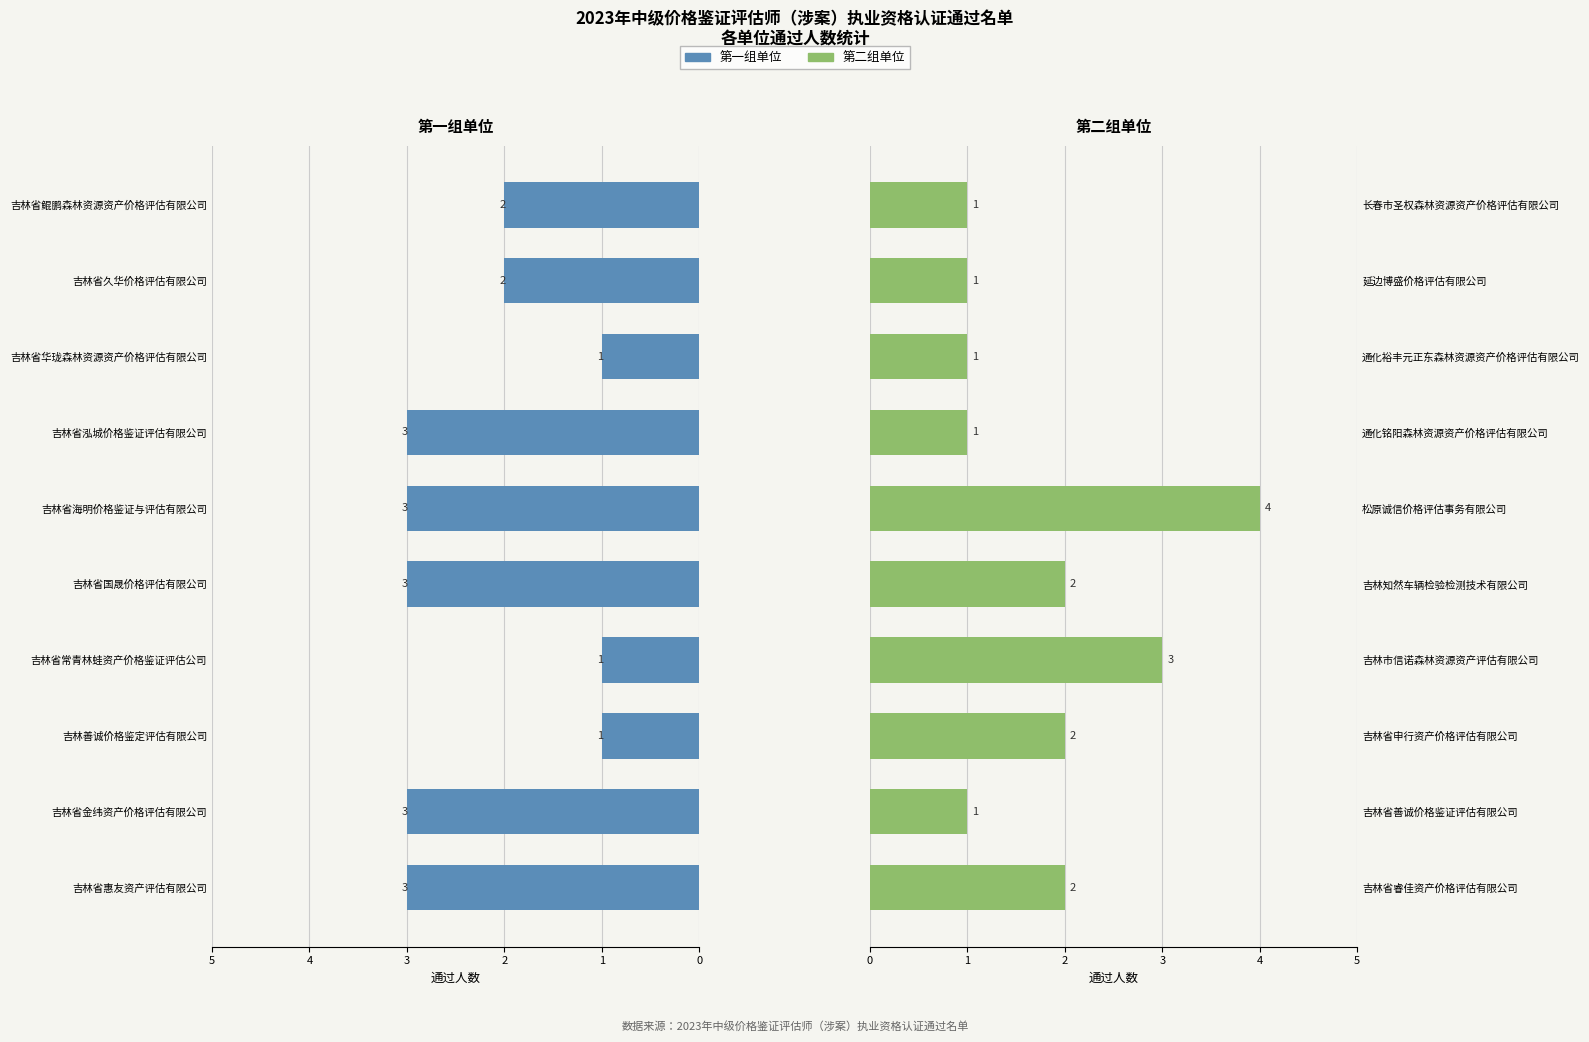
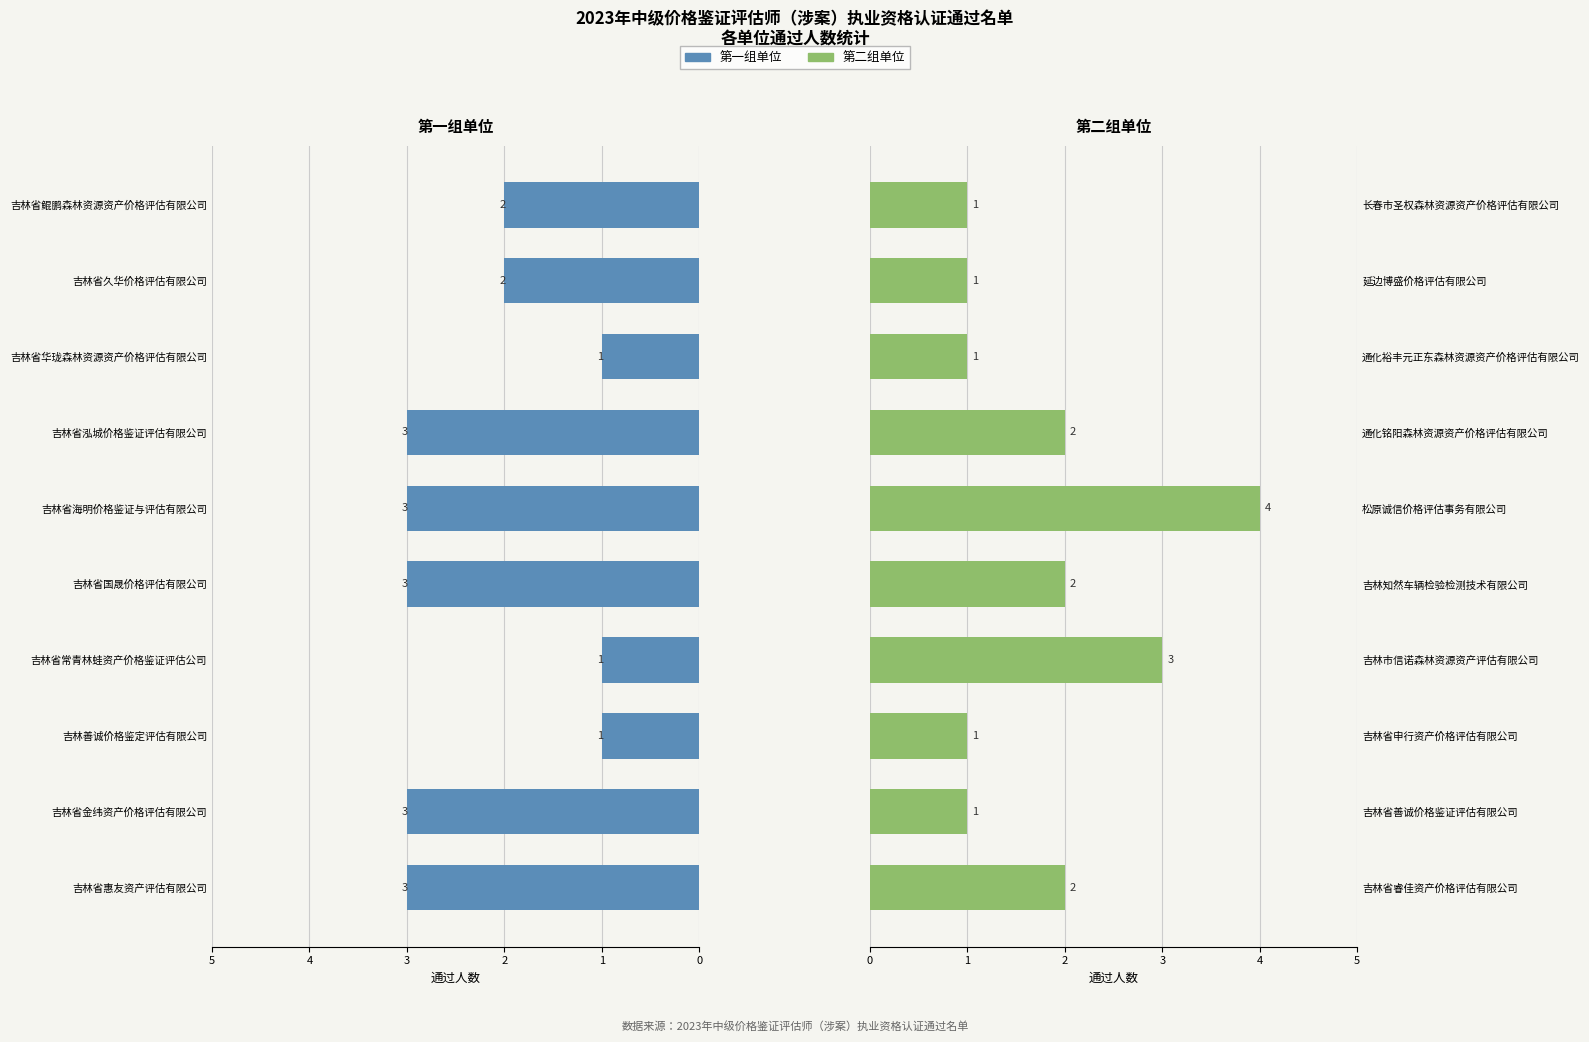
  {
    "第一组单位": {
      "吉林省鲲鹏森林资源资产价格评估有限公司": 2,
      "吉林省久华价格评估有限公司": 2,
      "吉林省华珑森林资源资产价格评估有限公司": 1,
      "吉林省泓城价格鉴证评估有限公司": 3,
      "吉林省海明价格鉴证与评估有限公司": 3,
      "吉林省国晟价格评估有限公司": 3,
      "吉林省常青林蛙资产价格鉴证评估公司": 1,
      "吉林善诚价格鉴定评估有限公司": 1,
      "吉林省金纬资产价格评估有限公司": 3,
      "吉林省惠友资产评估有限公司": 3
    },
    "第二组单位": {
      "长春市圣权森林资源资产价格评估有限公司": 1,
      "延边博盛价格评估有限公司": 1,
      "通化裕丰元正东森林资源资产价格评估有限公司": 1,
-     "通化铭阳森林资源资产价格评估有限公司": 1,
+     "通化铭阳森林资源资产价格评估有限公司": 2,
      "松原诚信价格评估事务有限公司": 4,
      "吉林知然车辆检验检测技术有限公司": 2,
      "吉林市信诺森林资源资产评估有限公司": 3,
-     "吉林省申行资产价格评估有限公司": 2,
+     "吉林省申行资产价格评估有限公司": 1,
      "吉林省善诚价格鉴证评估有限公司": 1,
      "吉林省睿佳资产价格评估有限公司": 2
    }
  }
